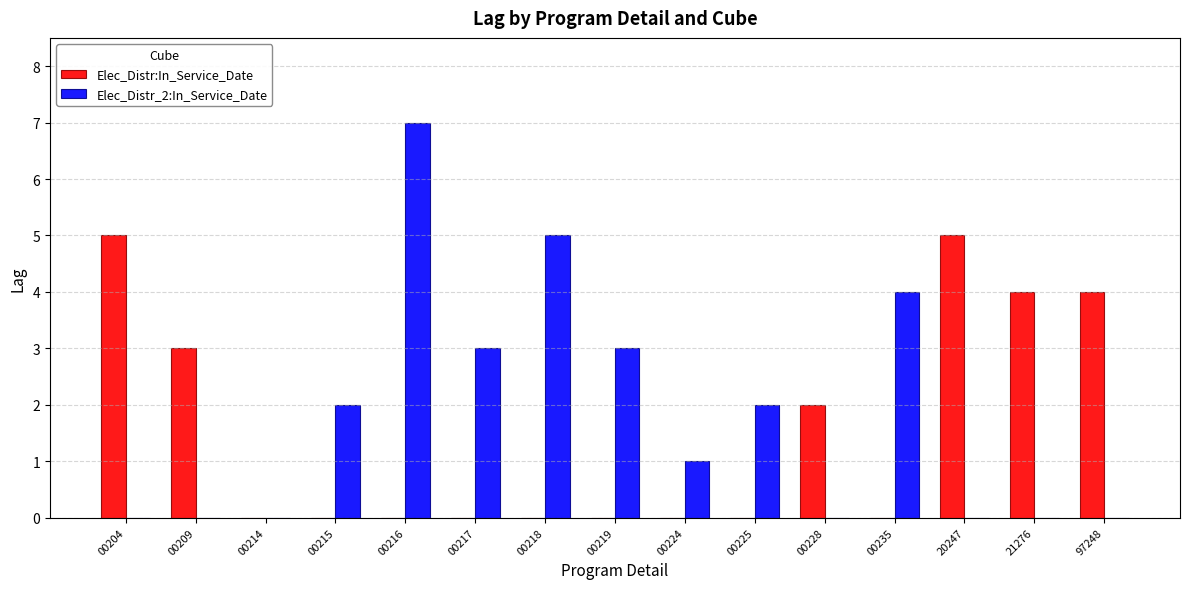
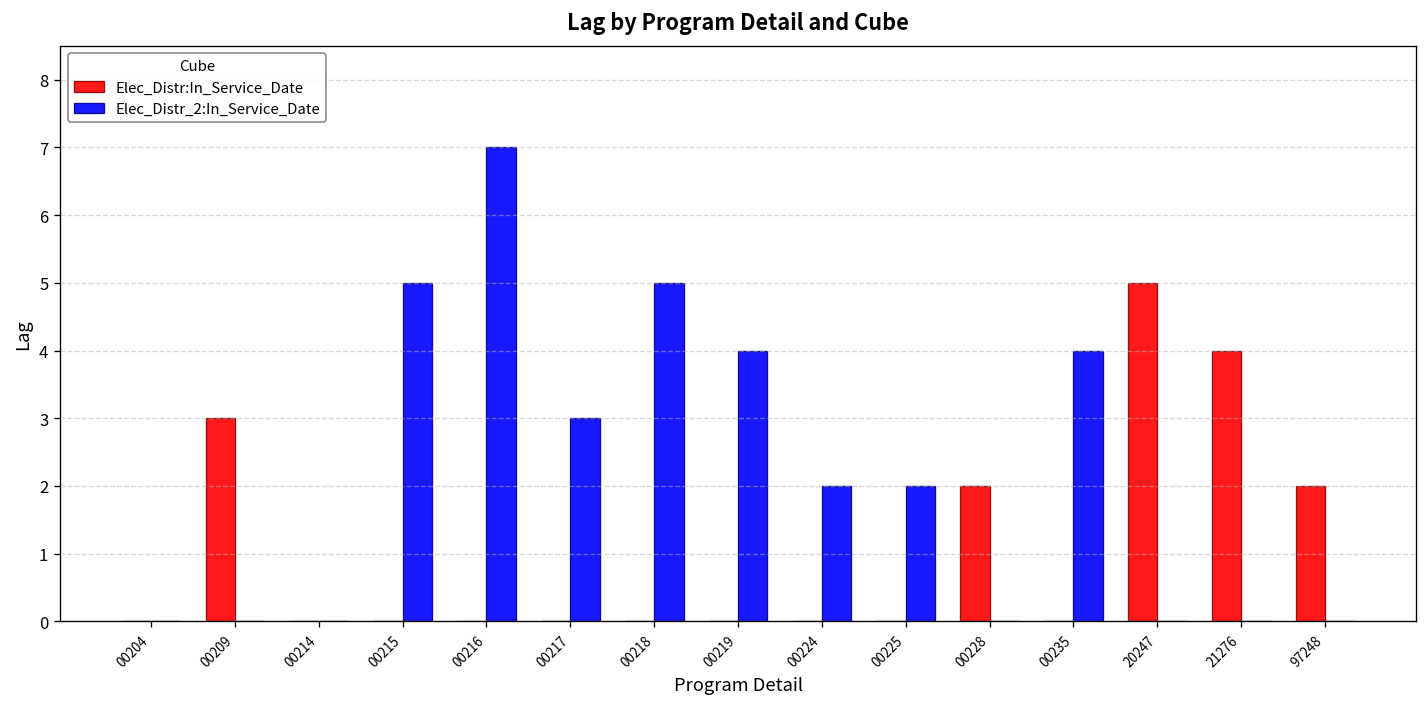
  {
    "Elec_Distr:In_Service_Date": {
-     "00204": 5,
+     "00204": 0,
      "00209": 3,
      "00214": 0,
      "00215": 0,
      "00216": 0,
      "00217": 0,
      "00218": 0,
      "00219": 0,
      "00224": 0,
      "00225": 0,
      "00228": 2,
      "00235": 0,
      "20247": 5,
      "21276": 4,
-     "97248": 4
+     "97248": 2
    },
    "Elec_Distr_2:In_Service_Date": {
      "00204": 0,
      "00209": 0,
      "00214": 0,
-     "00215": 2,
+     "00215": 5,
      "00216": 7,
      "00217": 3,
      "00218": 5,
-     "00219": 3,
-     "00224": 1,
+     "00219": 4,
+     "00224": 2,
      "00225": 2,
      "00228": 0,
      "00235": 4,
      "20247": 0,
      "21276": 0,
      "97248": 0
    }
  }
